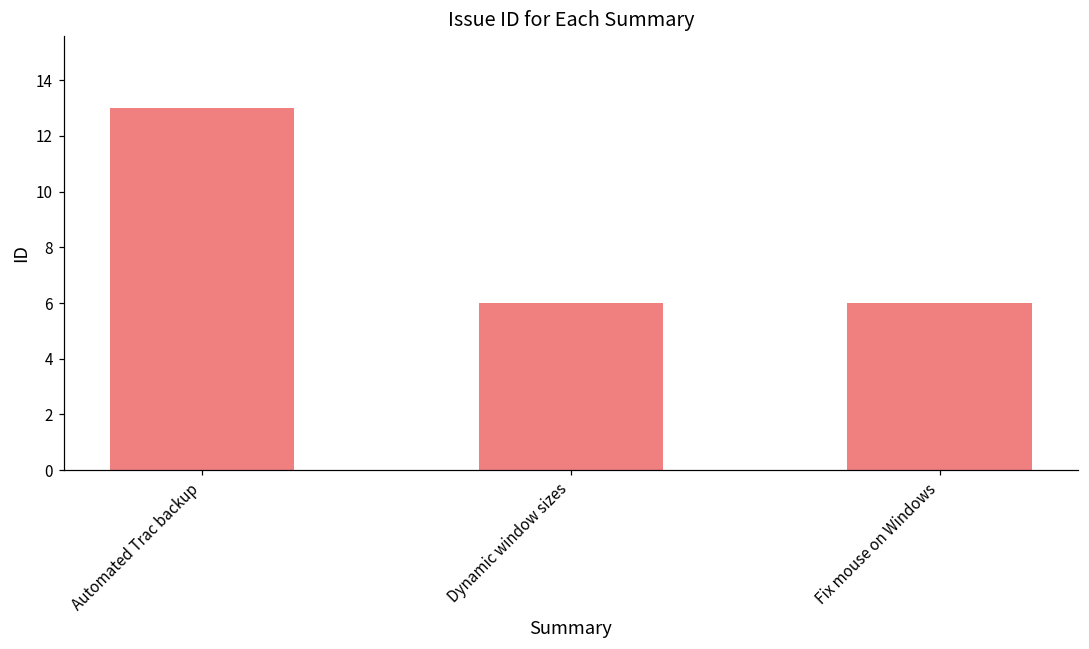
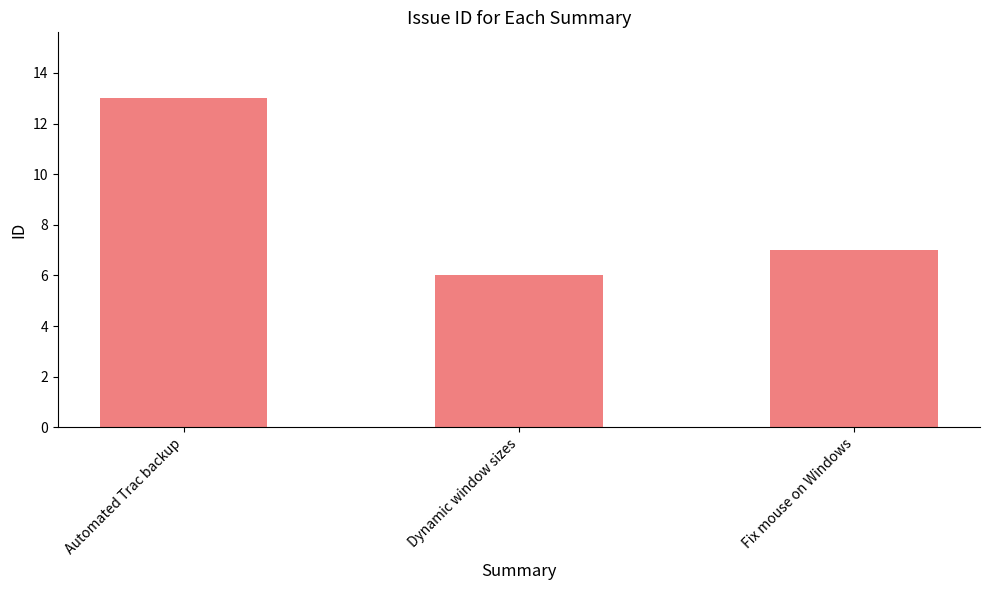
  {
    "Automated Trac backup": 13,
    "Dynamic window sizes": 6,
-   "Fix mouse on Windows": 6
+   "Fix mouse on Windows": 7
  }
